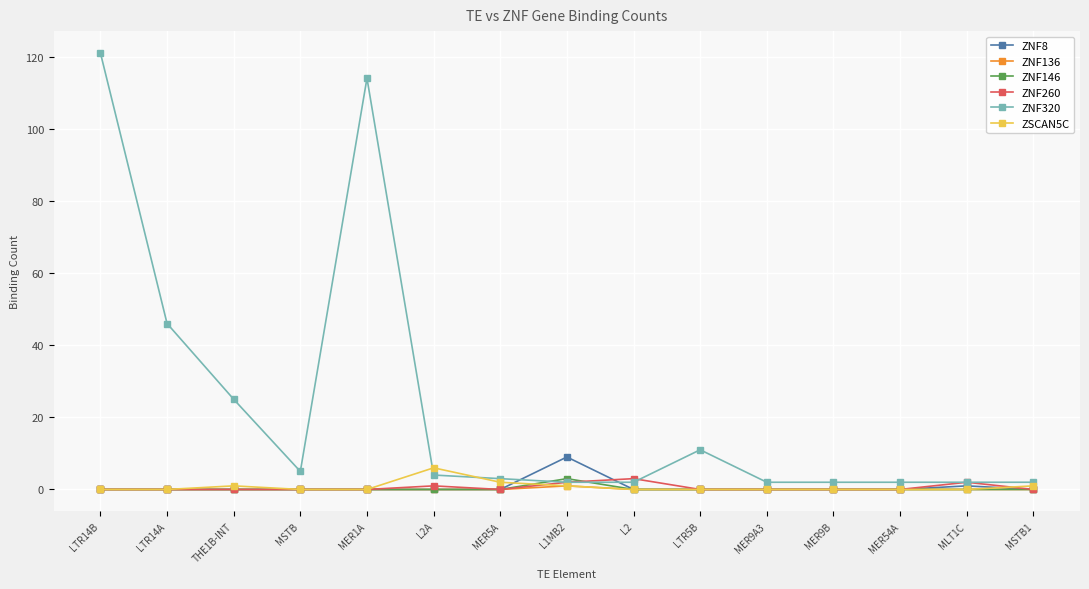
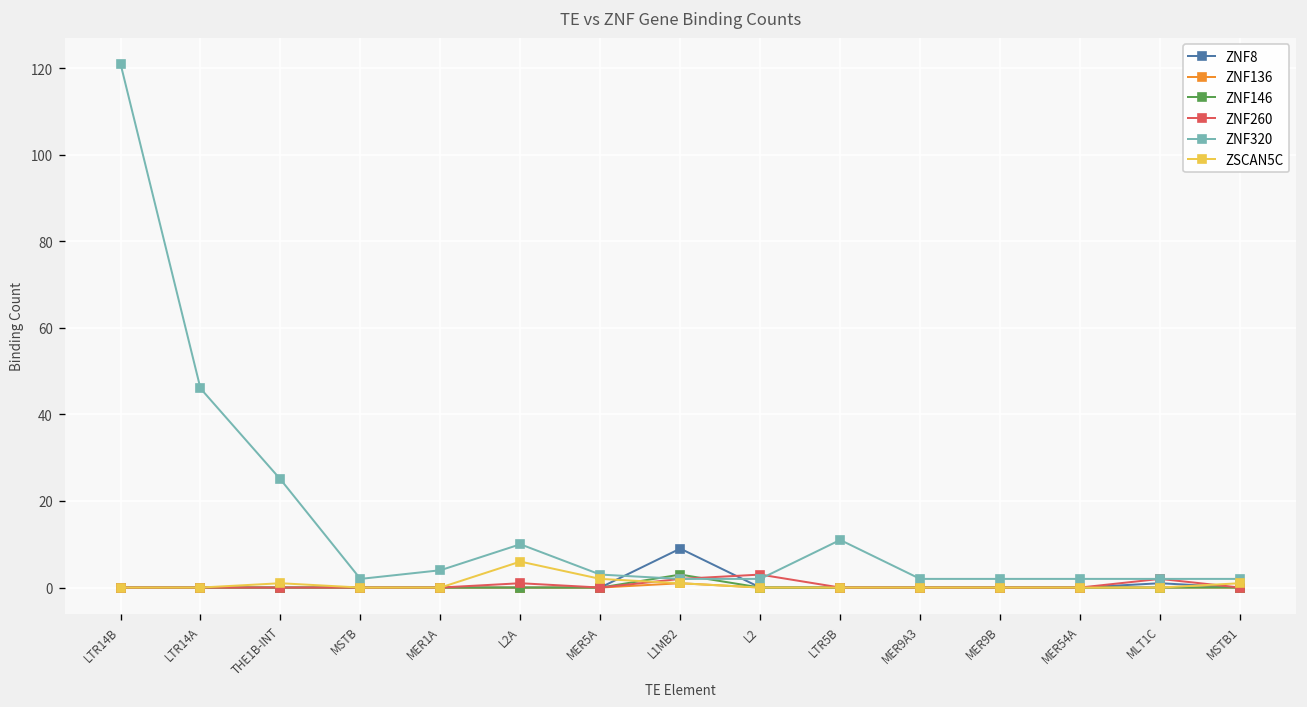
  {
    "ZNF8": {
      "L1MB2": 9,
      "MLT1C": 1
    },
    "ZNF146": {
      "L1MB2": 3
    },
    "ZNF260": {
      "L2A": 1,
      "L2": 3
    },
    "ZNF320": {
      "LTR14B": 121,
      "LTR14A": 46,
      "THE1B-INT": 25,
-     "MSTB": 5,
-     "MER1A": 114,
-     "L2A": 4,
+     "MSTB": 2,
+     "MER1A": 4,
+     "L2A": 10,
      "MER5A": 3,
      "L2": 2,
      "LTR5B": 11,
      "MER9A3": 2,
      "MER9B": 2,
      "MER54A": 2,
      "MSTB1": 2
    },
    "ZSCAN5C": {
      "THE1B-INT": 1,
      "L2A": 6,
      "MER5A": 2,
      "MSTB1": 1
    }
  }
